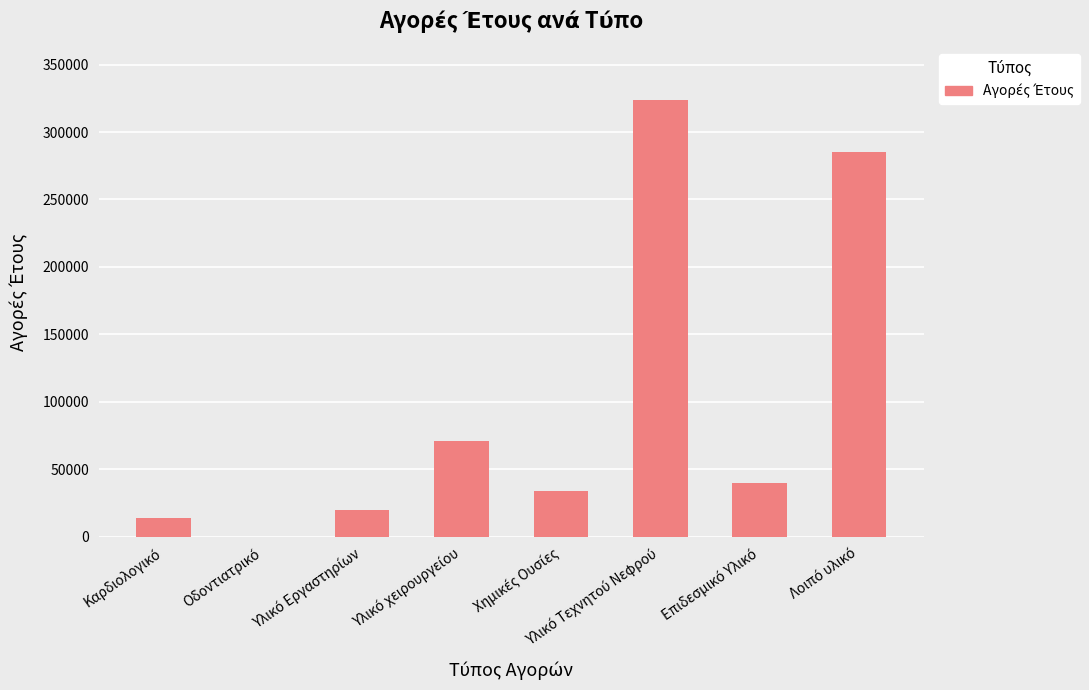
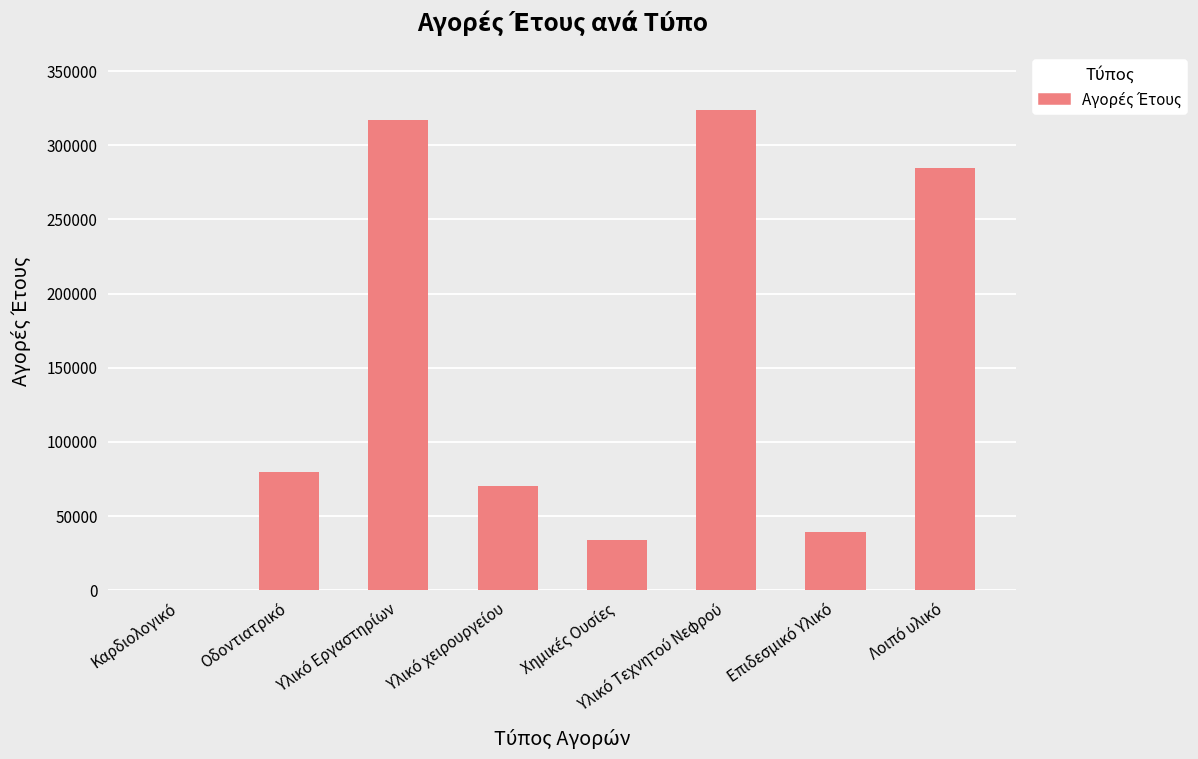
  {
-   "Καρδιολογικό": 13000,
-   "Οδοντιατρικό": 0,
-   "Υλικό Εργαστηρίων": 20000,
+   "Καρδιολογικό": 0,
+   "Οδοντιατρικό": 80000,
+   "Υλικό Εργαστηρίων": 317000,
    "Υλικό χειρουργείου": 71000,
    "Χημικές Ουσίες": 34000,
    "Υλικό Τεχνητού Νεφρού": 324000,
    "Επιδεσμικό Υλικό": 39000,
    "Λοιπό υλικό": 285000
  }
